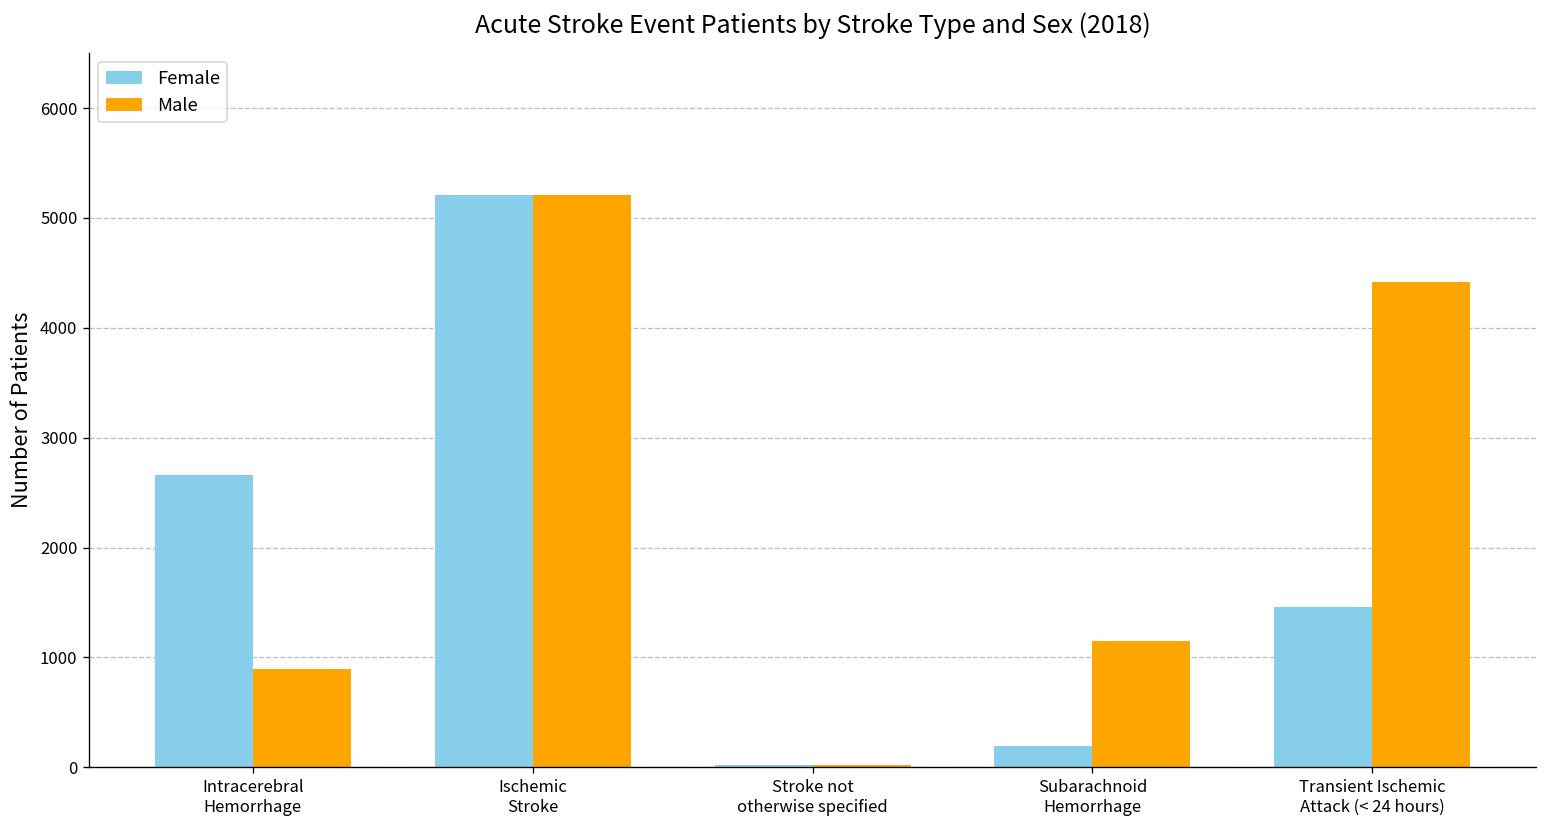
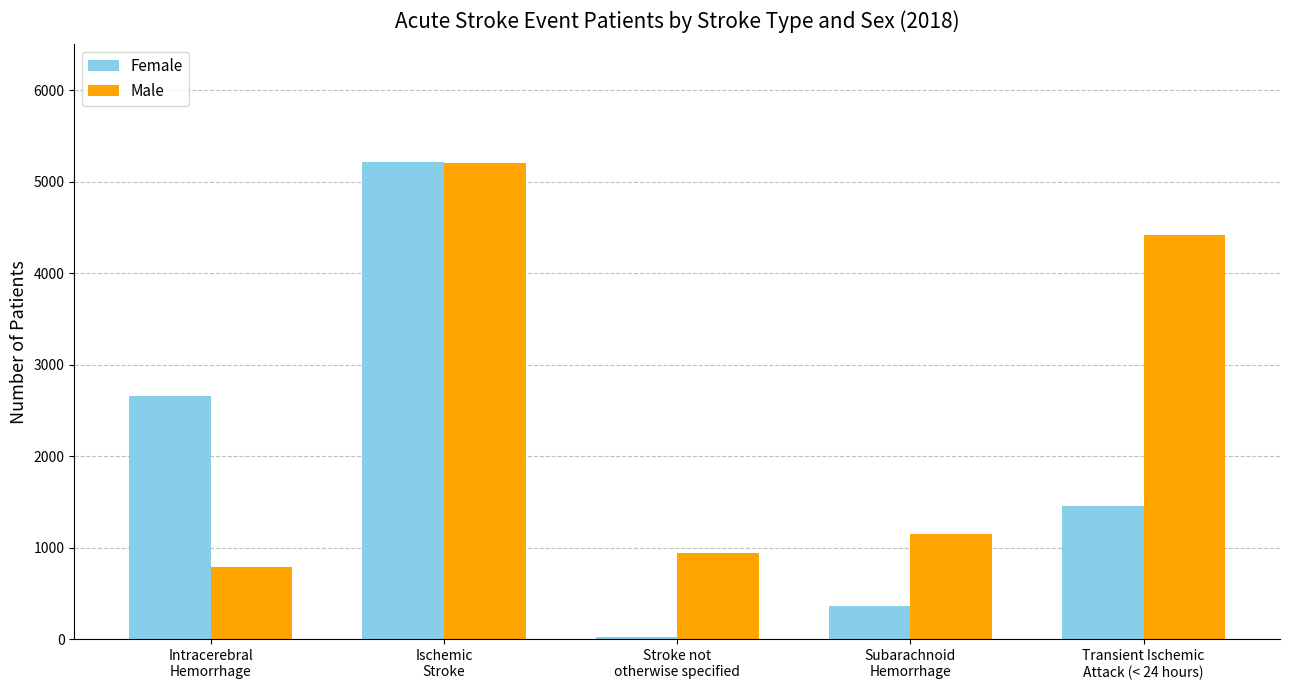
  {
    "Female": {
      "Intracerebral Hemorrhage": 2700,
      "Ischemic Stroke": 5200,
-     "Subarachnoid Hemorrhage": 200,
+     "Subarachnoid Hemorrhage": 400,
      "Transient Ischemic Attack (< 24 hours)": 1500
    },
    "Male": {
-     "Intracerebral Hemorrhage": 900,
+     "Intracerebral Hemorrhage": 800,
      "Ischemic Stroke": 5200,
-     "Stroke not otherwise specified": 0,
+     "Stroke not otherwise specified": 900,
      "Subarachnoid Hemorrhage": 1200,
      "Transient Ischemic Attack (< 24 hours)": 4400
    }
  }
